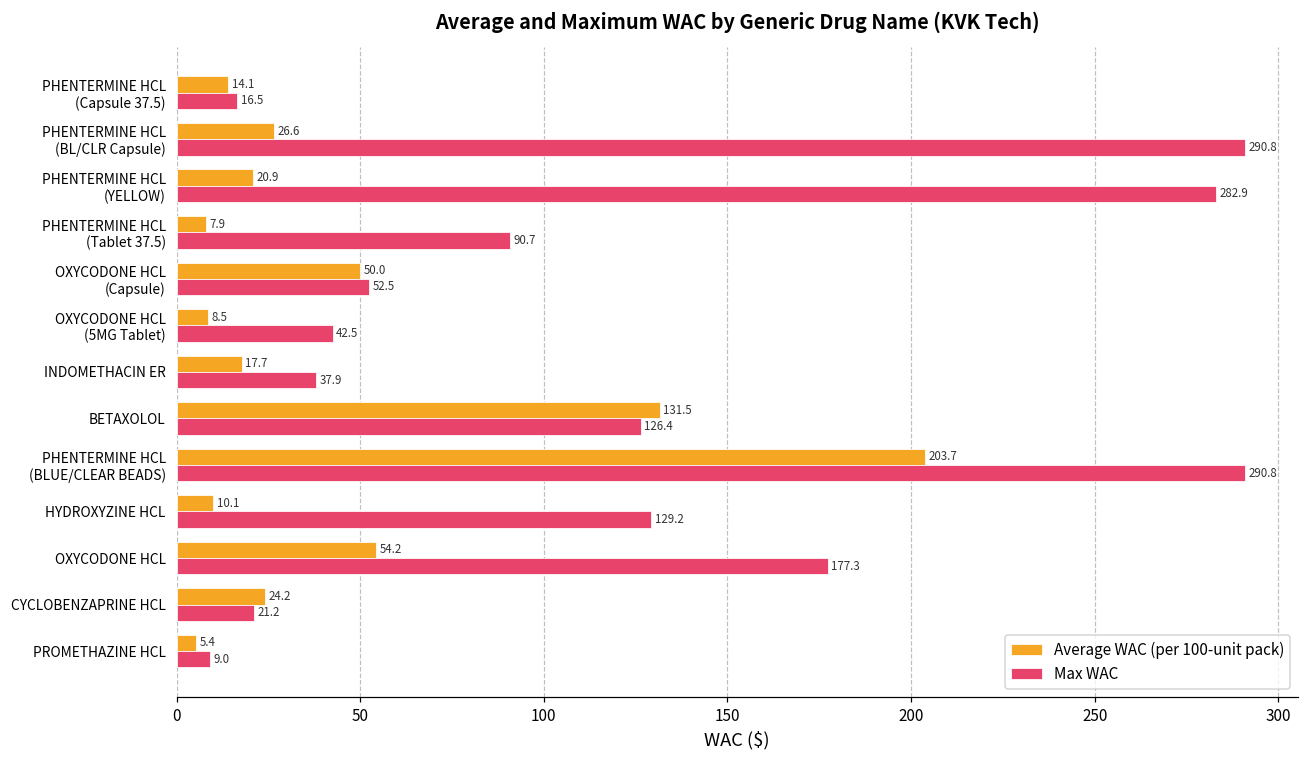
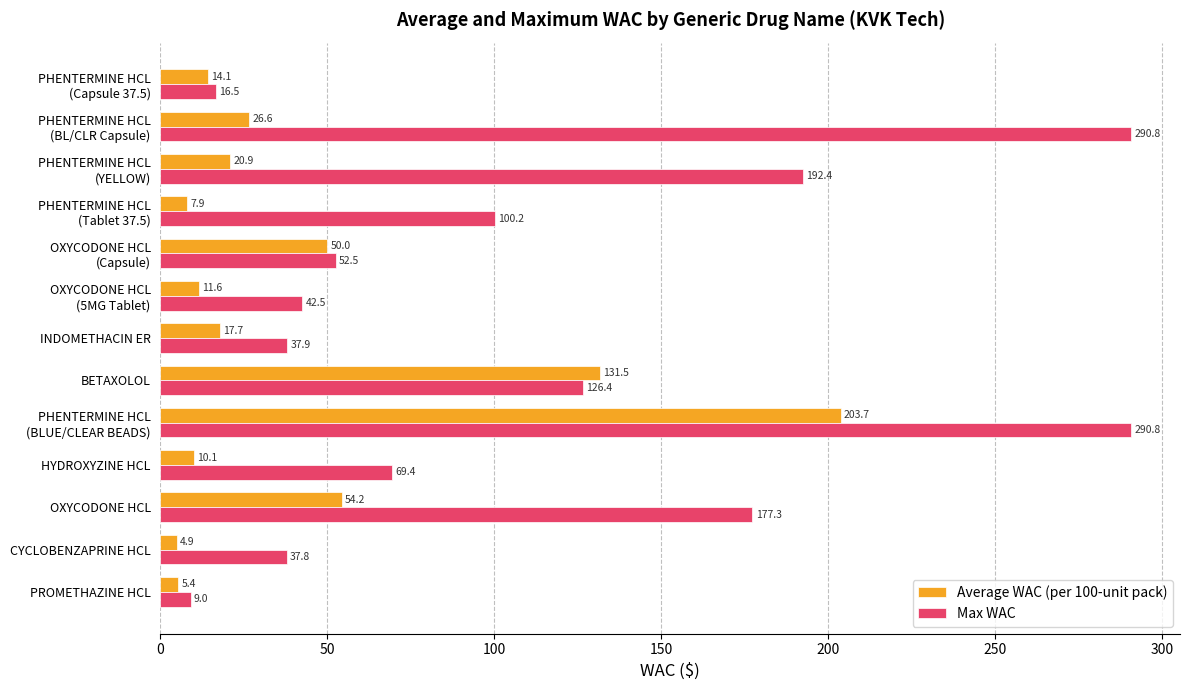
  {
    "Average WAC (per 100-unit pack)": {
      "PHENTERMINE HCL (Capsule 37.5)": 14.1,
      "PHENTERMINE HCL (BL/CLR Capsule)": 26.6,
      "PHENTERMINE HCL (YELLOW)": 20.9,
      "PHENTERMINE HCL (Tablet 37.5)": 7.9,
      "OXYCODONE HCL (Capsule)": 50.0,
-     "OXYCODONE HCL (5MG Tablet)": 8.5,
+     "OXYCODONE HCL (5MG Tablet)": 11.6,
      "INDOMETHACIN ER": 17.7,
      "BETAXOLOL": 131.5,
      "PHENTERMINE HCL (BLUE/CLEAR BEADS)": 203.7,
      "HYDROXYZINE HCL": 10.1,
      "OXYCODONE HCL": 54.2,
-     "CYCLOBENZAPRINE HCL": 24.2,
+     "CYCLOBENZAPRINE HCL": 4.9,
      "PROMETHAZINE HCL": 5.4
    },
    "Max WAC": {
      "PHENTERMINE HCL (Capsule 37.5)": 16.5,
      "PHENTERMINE HCL (BL/CLR Capsule)": 290.8,
-     "PHENTERMINE HCL (YELLOW)": 282.9,
-     "PHENTERMINE HCL (Tablet 37.5)": 90.7,
+     "PHENTERMINE HCL (YELLOW)": 192.4,
+     "PHENTERMINE HCL (Tablet 37.5)": 100.2,
      "OXYCODONE HCL (Capsule)": 52.5,
      "OXYCODONE HCL (5MG Tablet)": 42.5,
      "INDOMETHACIN ER": 37.9,
      "BETAXOLOL": 126.4,
      "PHENTERMINE HCL (BLUE/CLEAR BEADS)": 290.8,
-     "HYDROXYZINE HCL": 129.2,
+     "HYDROXYZINE HCL": 69.4,
      "OXYCODONE HCL": 177.3,
-     "CYCLOBENZAPRINE HCL": 21.2,
+     "CYCLOBENZAPRINE HCL": 37.8,
      "PROMETHAZINE HCL": 9.0
    }
  }
